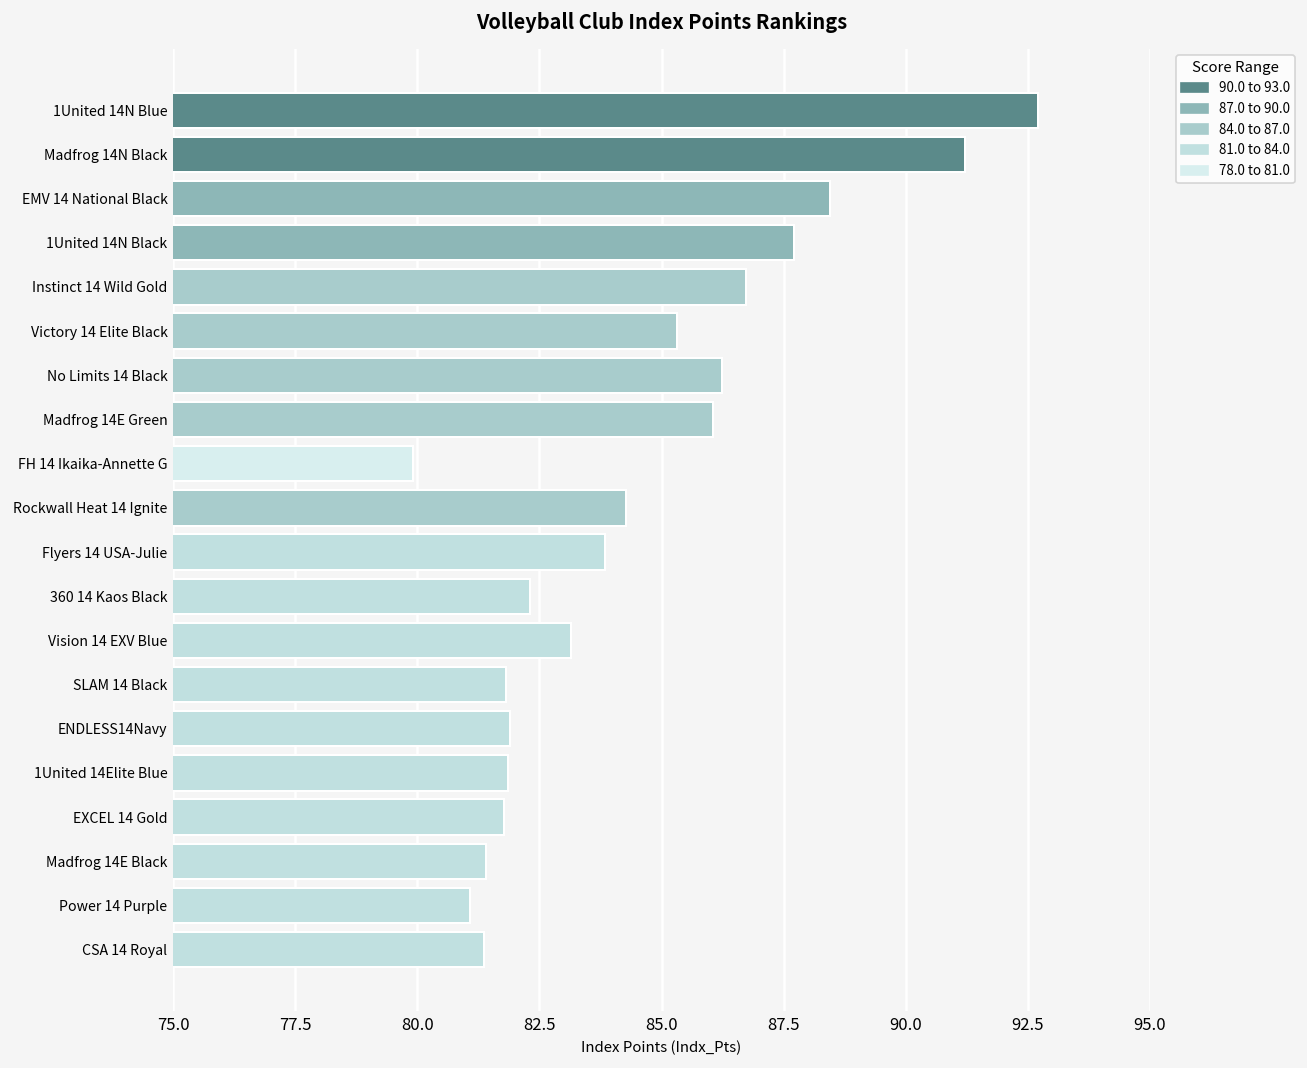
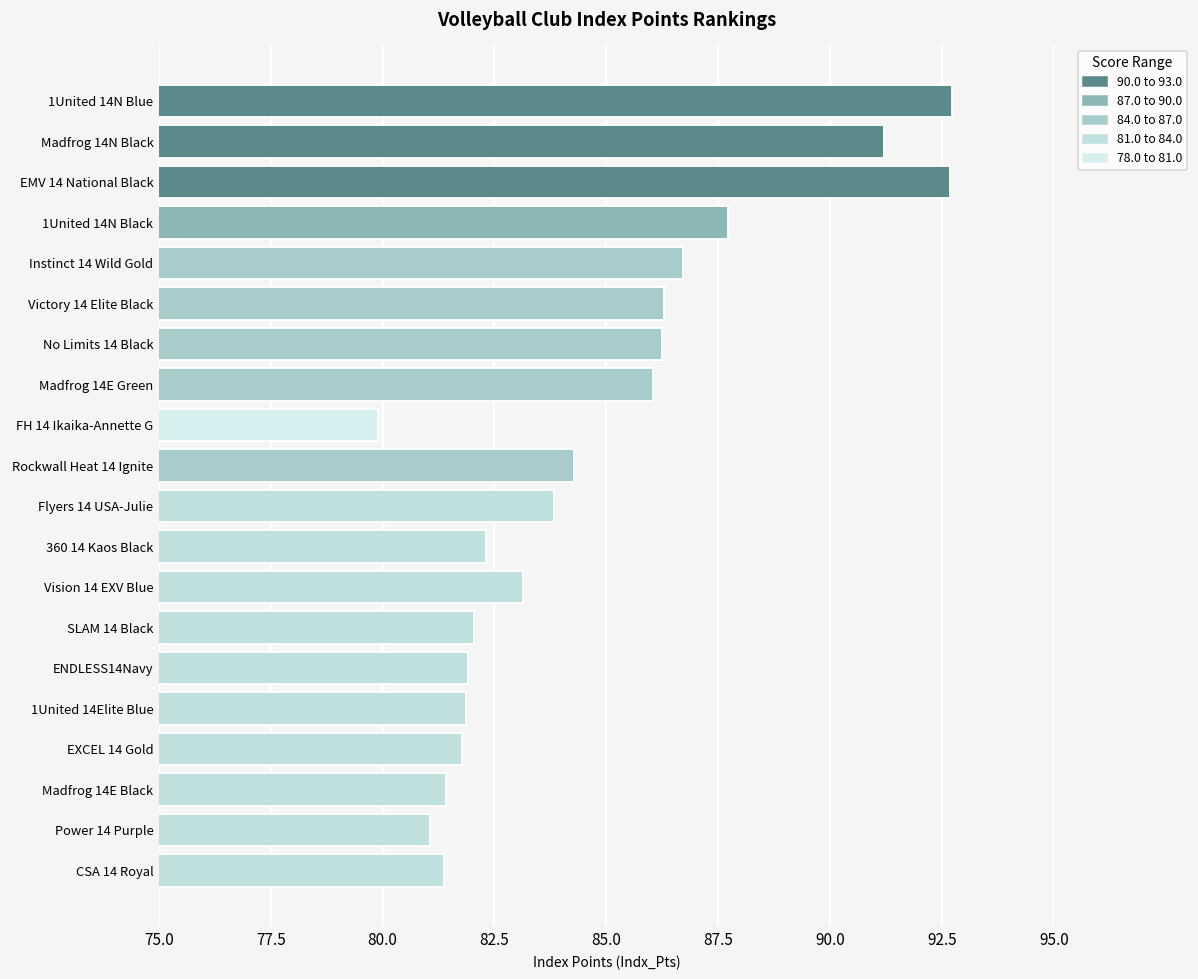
  {
    "1United 14N Blue": 92.7,
    "Madfrog 14N Black": 91.2,
-   "EMV 14 National Black": 88.5,
+   "EMV 14 National Black": 92.7,
    "1United 14N Black": 87.7,
    "Instinct 14 Wild Gold": 86.7,
-   "Victory 14 Elite Black": 85.3,
+   "Victory 14 Elite Black": 86.3,
    "No Limits 14 Black": 86.2,
    "Madfrog 14E Green": 86.0,
    "FH 14 Ikaika-Annette G": 79.9,
    "Rockwall Heat 14 Ignite": 84.3,
    "Flyers 14 USA-Julie": 83.8,
    "360 14 Kaos Black": 82.3,
    "Vision 14 EXV Blue": 83.1,
-   "SLAM 14 Black": 81.8,
+   "SLAM 14 Black": 82.1,
    "ENDLESS14Navy": 81.9,
    "1United 14Elite Blue": 81.9,
    "EXCEL 14 Gold": 81.8,
    "Madfrog 14E Black": 81.4,
    "Power 14 Purple": 81.1,
    "CSA 14 Royal": 81.4
  }
